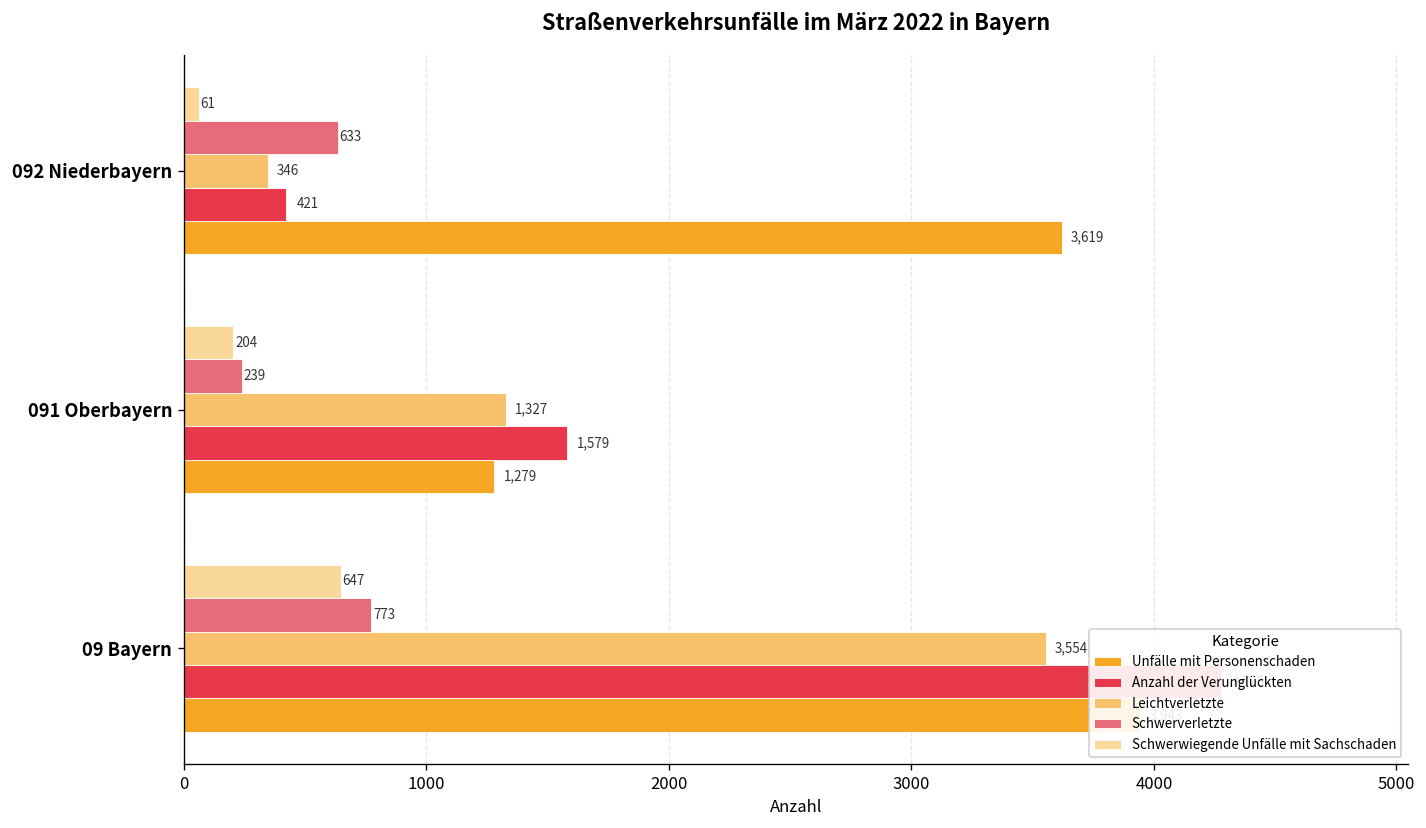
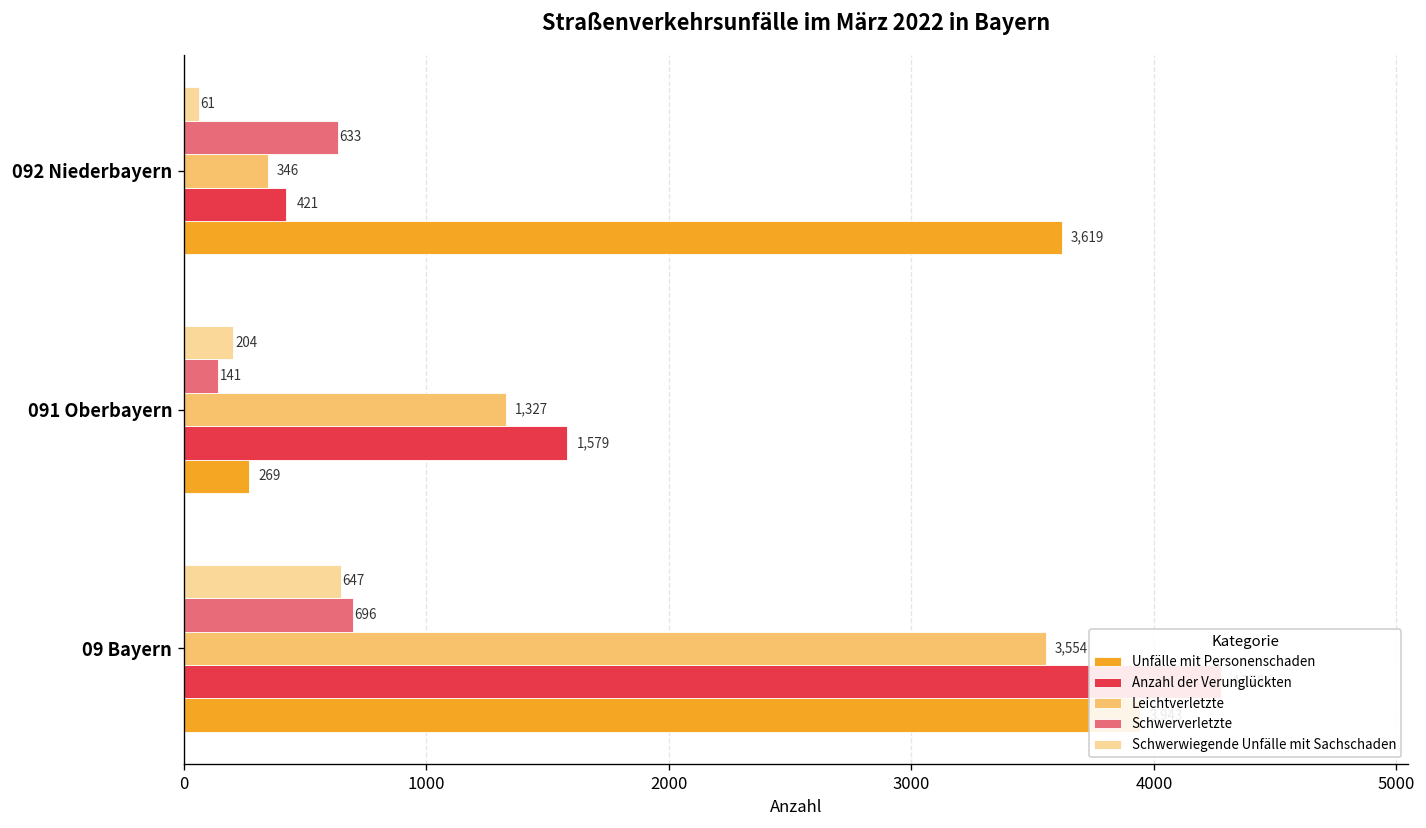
  {
    "Unfälle mit Personenschaden": {
      "092 Niederbayern": "3,619",
-     "091 Oberbayern": "1,279"
+     "091 Oberbayern": "269"
    },
    "Anzahl der Verunglückten": {
      "092 Niederbayern": "421",
      "091 Oberbayern": "1,579"
    },
    "Schwerverletzte": {
      "092 Niederbayern": "633",
-     "091 Oberbayern": "239",
-     "09 Bayern": "773"
+     "091 Oberbayern": "141",
+     "09 Bayern": "696"
    }
  }
